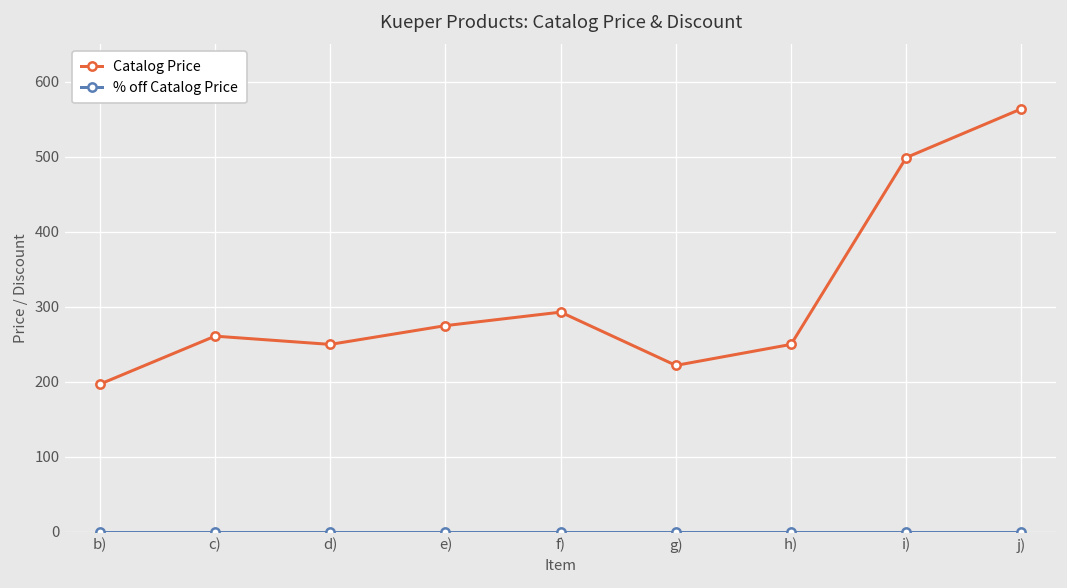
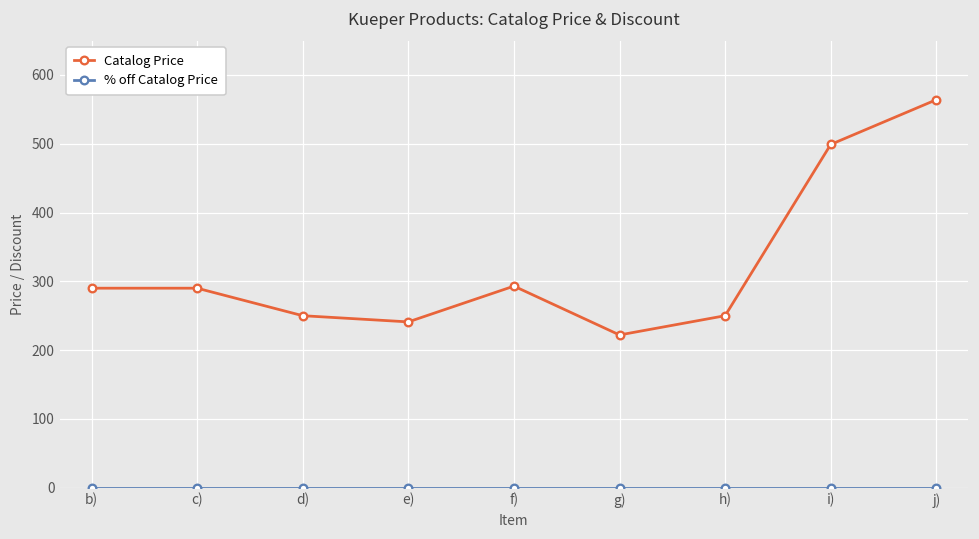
  {
    "Catalog Price": {
-     "b)": 200,
-     "c)": 260,
+     "b)": 290,
+     "c)": 290,
      "d)": 250,
-     "e)": 280,
+     "e)": 240,
      "f)": 290,
      "g)": 220,
      "h)": 250,
      "i)": 500,
      "j)": 560
    },
    "% off Catalog Price": {
      "b)": 0,
      "c)": 0,
      "d)": 0,
      "e)": 0,
      "f)": 0,
      "g)": 0,
      "h)": 0,
      "i)": 0,
      "j)": 0
    }
  }
